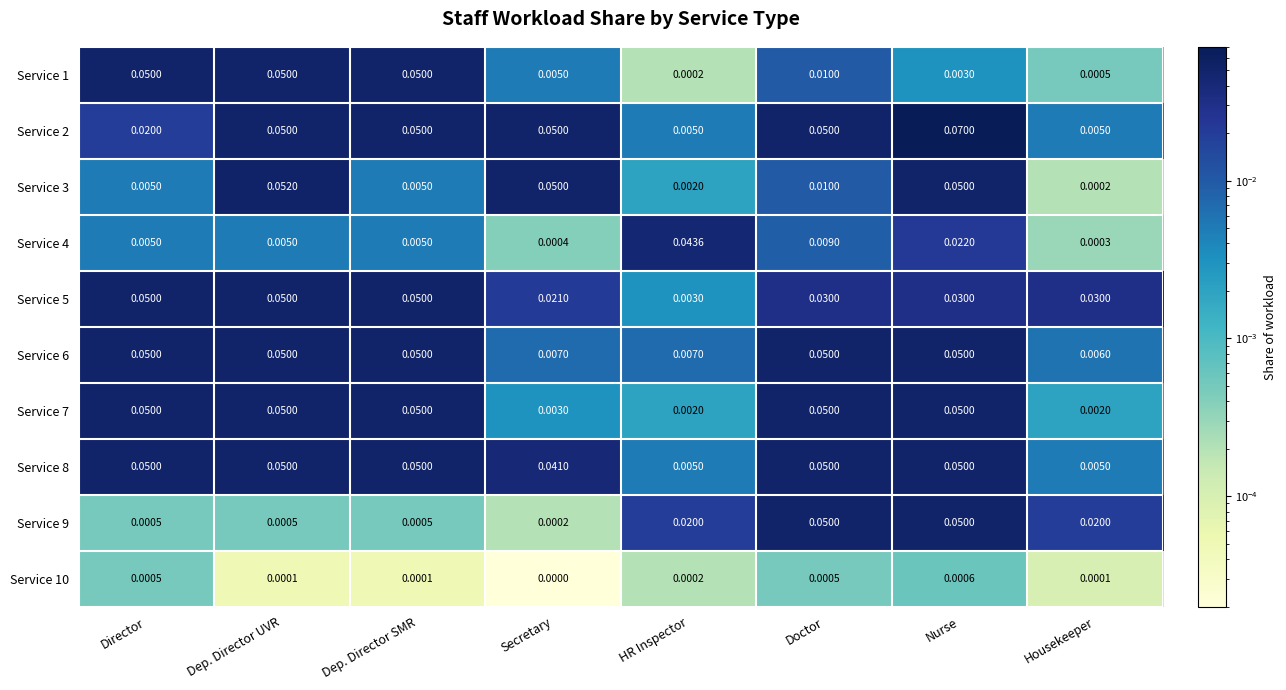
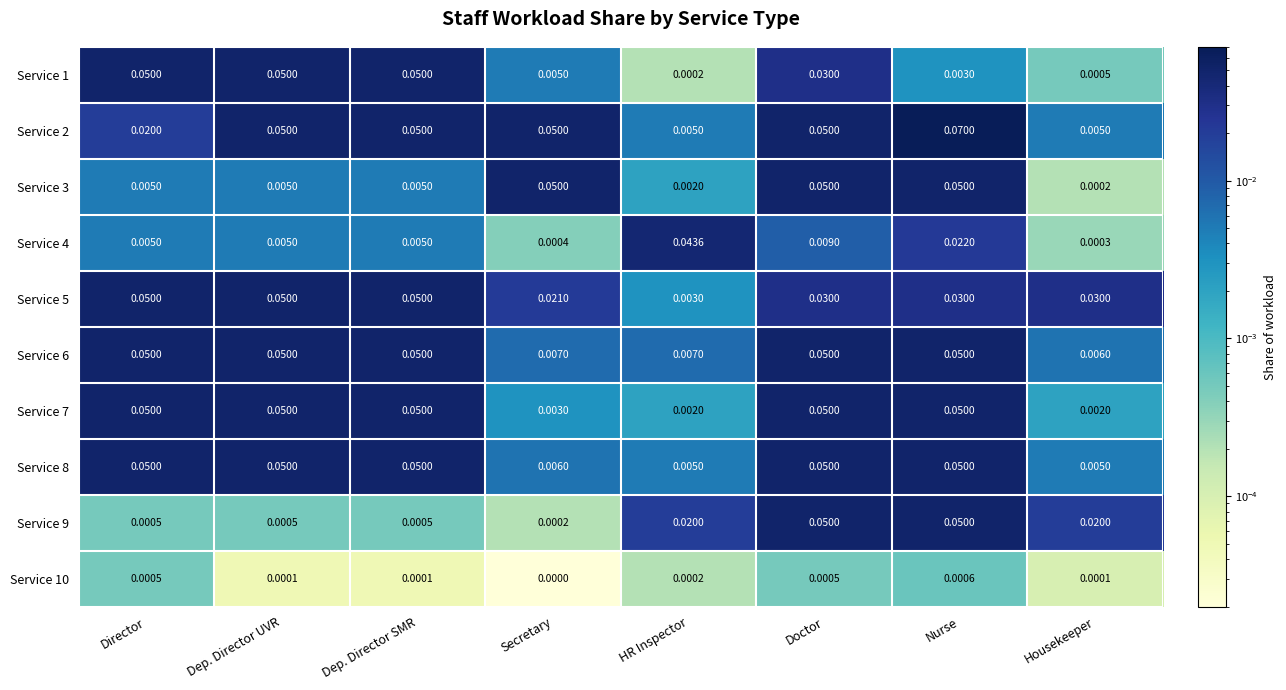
  {
    "Service 1": {
      "Director": 0.0500,
      "Dep. Director UVR": 0.0500,
      "Dep. Director SMR": 0.0500,
      "Secretary": 0.0050,
      "HR Inspector": 0.0002,
-     "Doctor": 0.0100,
+     "Doctor": 0.0300,
      "Nurse": 0.0030,
      "Housekeeper": 0.0005
    },
    "Service 2": {
      "Director": 0.0200,
      "Dep. Director UVR": 0.0500,
      "Dep. Director SMR": 0.0500,
      "Secretary": 0.0500,
      "HR Inspector": 0.0050,
      "Doctor": 0.0500,
      "Nurse": 0.0700,
      "Housekeeper": 0.0050
    },
    "Service 3": {
      "Director": 0.0050,
-     "Dep. Director UVR": 0.0520,
+     "Dep. Director UVR": 0.0050,
      "Dep. Director SMR": 0.0050,
      "Secretary": 0.0500,
      "HR Inspector": 0.0020,
-     "Doctor": 0.0100,
+     "Doctor": 0.0500,
      "Nurse": 0.0500,
      "Housekeeper": 0.0002
    },
    "Service 4": {
      "Director": 0.0050,
      "Dep. Director UVR": 0.0050,
      "Dep. Director SMR": 0.0050,
      "Secretary": 0.0004,
      "HR Inspector": 0.0436,
      "Doctor": 0.0090,
      "Nurse": 0.0220,
      "Housekeeper": 0.0003
    },
    "Service 5": {
      "Director": 0.0500,
      "Dep. Director UVR": 0.0500,
      "Dep. Director SMR": 0.0500,
      "Secretary": 0.0210,
      "HR Inspector": 0.0030,
      "Doctor": 0.0300,
      "Nurse": 0.0300,
      "Housekeeper": 0.0300
    },
    "Service 6": {
      "Director": 0.0500,
      "Dep. Director UVR": 0.0500,
      "Dep. Director SMR": 0.0500,
      "Secretary": 0.0070,
      "HR Inspector": 0.0070,
      "Doctor": 0.0500,
      "Nurse": 0.0500,
      "Housekeeper": 0.0060
    },
    "Service 7": {
      "Director": 0.0500,
      "Dep. Director UVR": 0.0500,
      "Dep. Director SMR": 0.0500,
      "Secretary": 0.0030,
      "HR Inspector": 0.0020,
      "Doctor": 0.0500,
      "Nurse": 0.0500,
      "Housekeeper": 0.0020
    },
    "Service 8": {
      "Director": 0.0500,
      "Dep. Director UVR": 0.0500,
      "Dep. Director SMR": 0.0500,
-     "Secretary": 0.0410,
+     "Secretary": 0.0060,
      "HR Inspector": 0.0050,
      "Doctor": 0.0500,
      "Nurse": 0.0500,
      "Housekeeper": 0.0050
    },
    "Service 9": {
      "Director": 0.0005,
      "Dep. Director UVR": 0.0005,
      "Dep. Director SMR": 0.0005,
      "Secretary": 0.0002,
      "HR Inspector": 0.0200,
      "Doctor": 0.0500,
      "Nurse": 0.0500,
      "Housekeeper": 0.0200
    },
    "Service 10": {
      "Director": 0.0005,
      "Dep. Director UVR": 0.0001,
      "Dep. Director SMR": 0.0001,
      "Secretary": 0.0000,
      "HR Inspector": 0.0002,
      "Doctor": 0.0005,
      "Nurse": 0.0006,
      "Housekeeper": 0.0001
    }
  }
